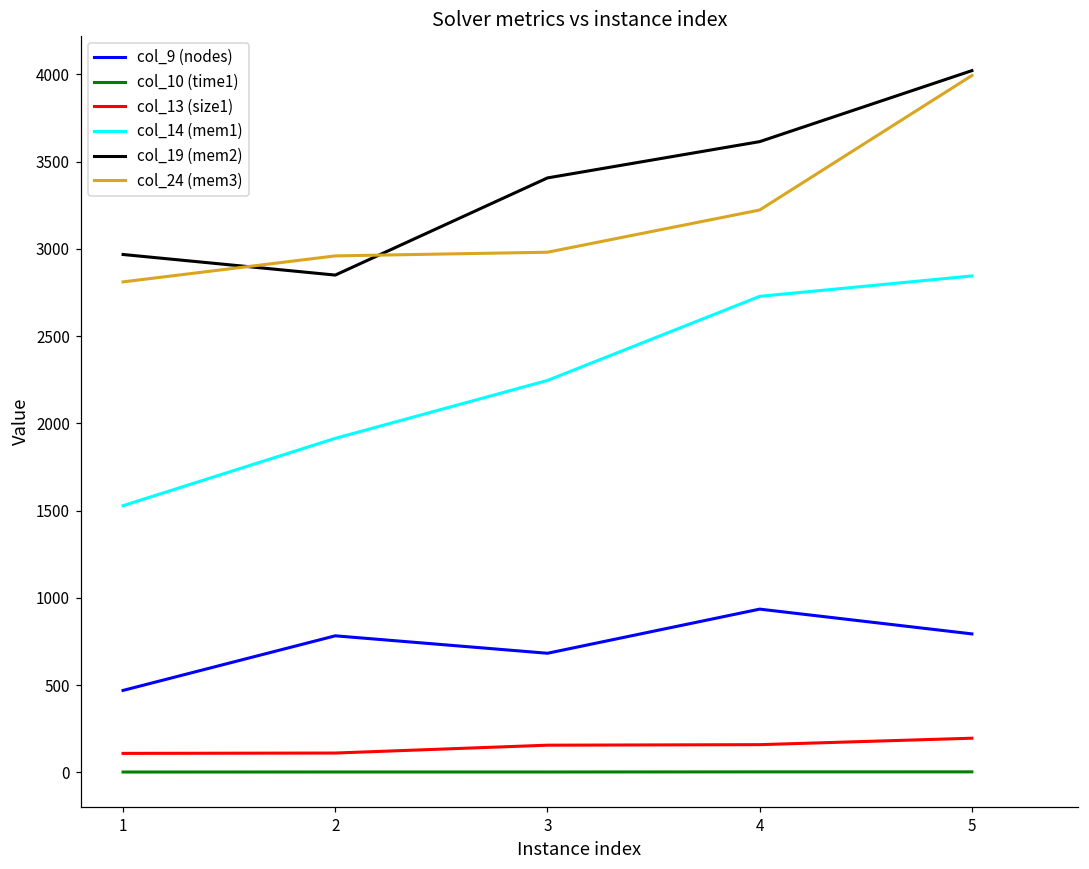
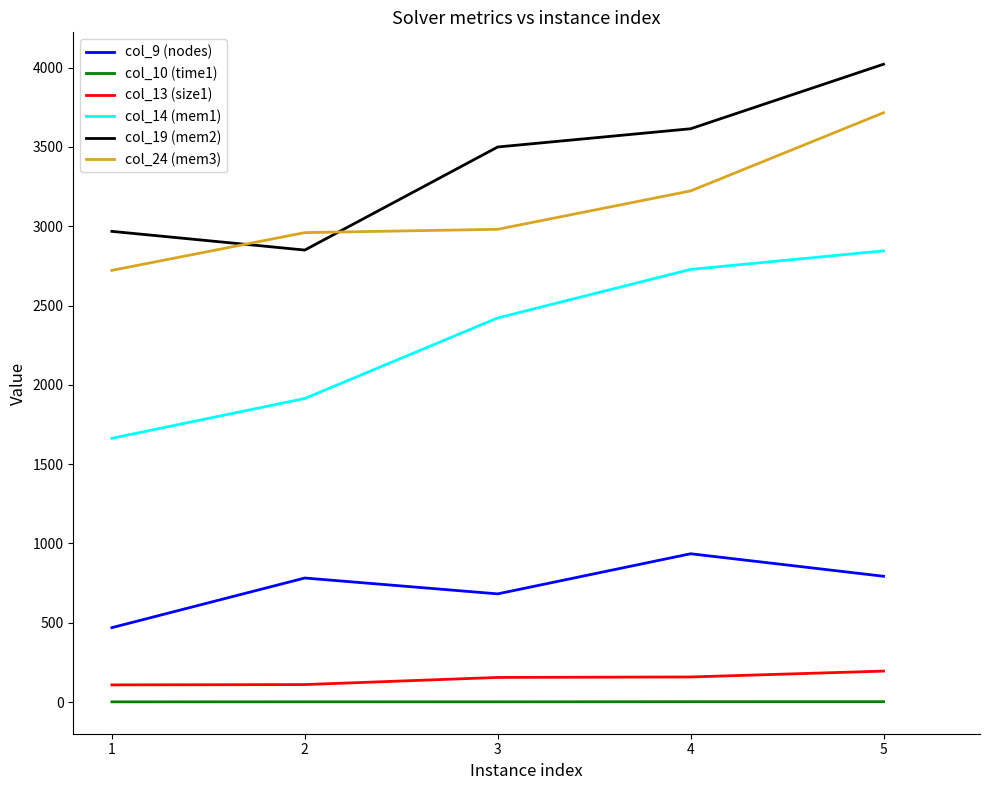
  {
    "col_9 (nodes)": {
      "1": 470,
      "2": 780,
      "3": 680,
      "4": 940,
      "5": 790
    },
    "col_10 (time1)": {
      "1": 0,
      "2": 0,
      "3": 0,
      "4": 0,
      "5": 0
    },
    "col_13 (size1)": {
      "1": 110,
      "2": 110,
      "3": 160,
      "4": 160,
      "5": 200
    },
    "col_14 (mem1)": {
-     "1": 1530,
+     "1": 1660,
      "2": 1910,
-     "3": 2250,
+     "3": 2420,
      "4": 2730,
      "5": 2850
    },
    "col_19 (mem2)": {
      "1": 2970,
      "2": 2850,
-     "3": 3410,
+     "3": 3500,
      "4": 3620,
      "5": 4020
    },
    "col_24 (mem3)": {
-     "1": 2810,
+     "1": 2720,
      "2": 2960,
      "3": 2980,
      "4": 3220,
-     "5": 3990
+     "5": 3720
    }
  }
